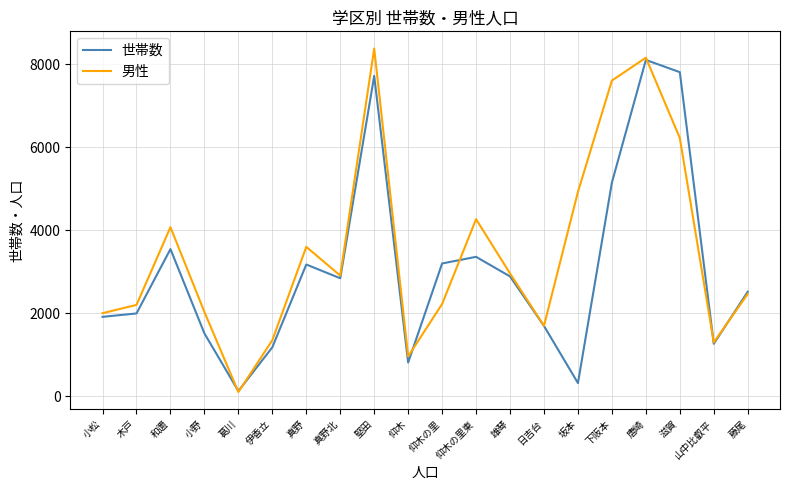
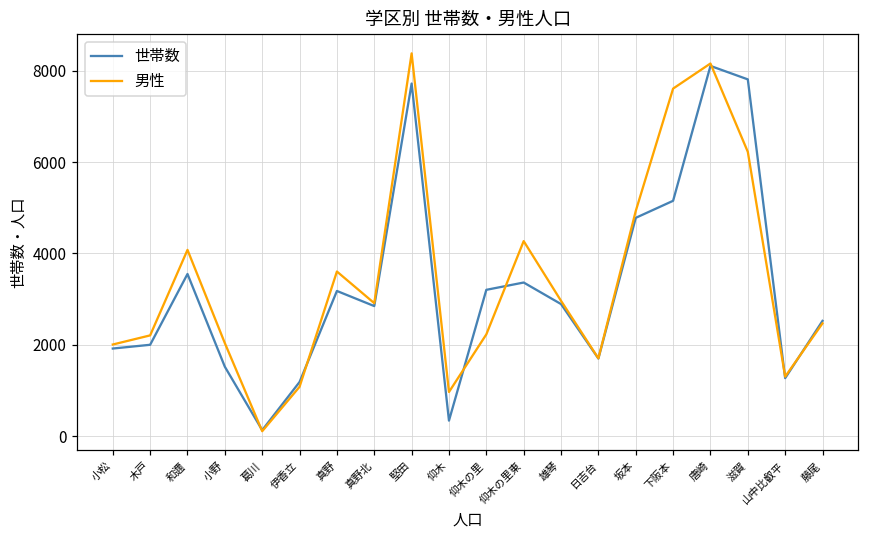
  {
    "世帯数": {
      "小松": 1900,
      "木戸": 2000,
      "和邇": 3600,
      "小野": 1500,
      "伊香立": 1200,
      "真野": 3200,
      "真野北": 2800,
      "堅田": 7700,
-     "仰木": 800,
+     "仰木": 300,
      "仰木の里": 3200,
      "仰木の里東": 3400,
      "雄琴": 2900,
-     "坂本": 300,
+     "坂本": 4800,
      "下阪本": 5200,
      "滋賀": 7800
    },
    "男性": {
      "小松": 2000,
      "木戸": 2200,
      "和邇": 4100,
      "小野": 2000,
-     "伊香立": 1400,
+     "伊香立": 1100,
      "真野": 3600,
      "真野北": 2900,
      "堅田": 8400,
      "仰木": 1000,
      "仰木の里": 2200,
      "仰木の里東": 4300,
      "雄琴": 3000,
      "坂本": 4900,
      "下阪本": 7600,
      "滋賀": 6200
    }
  }
